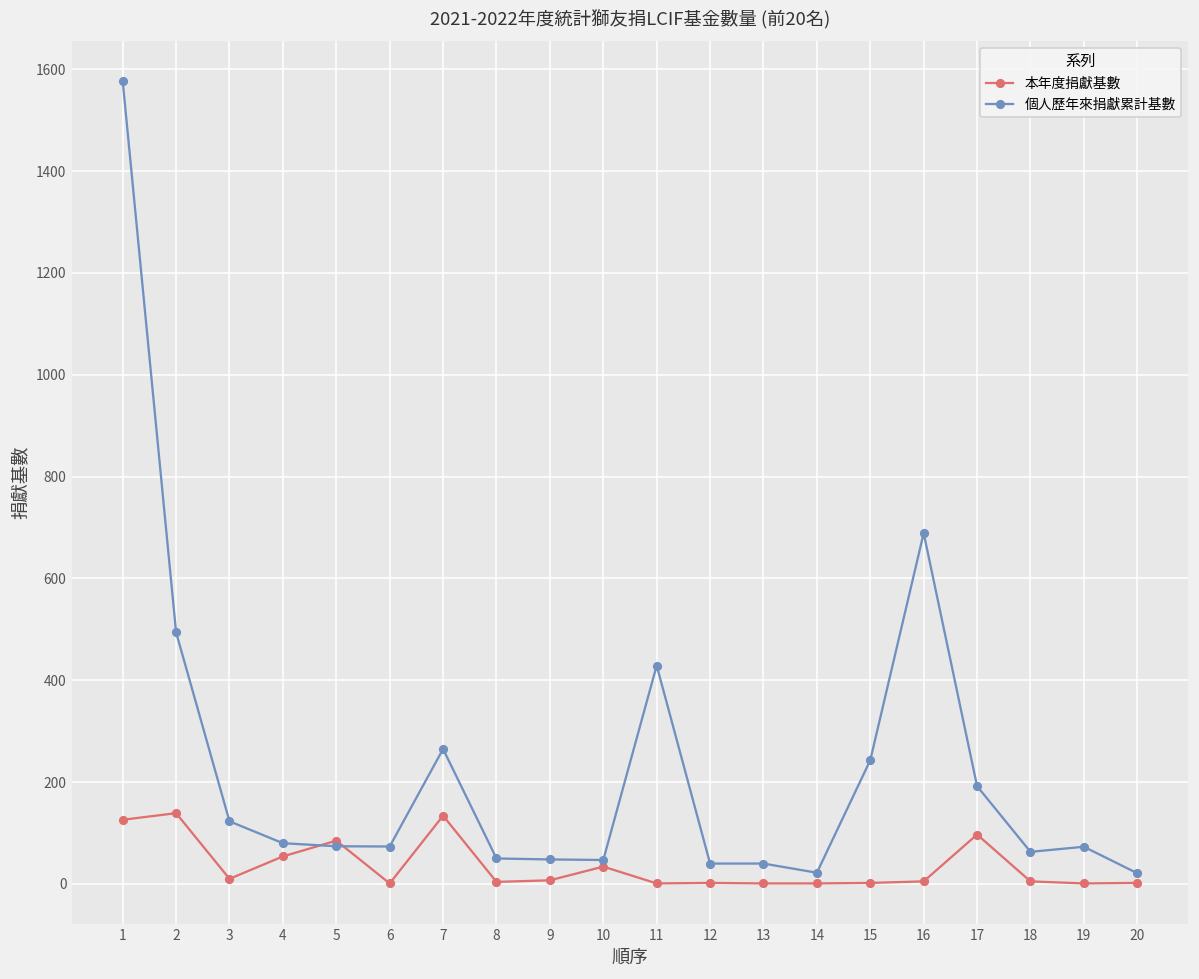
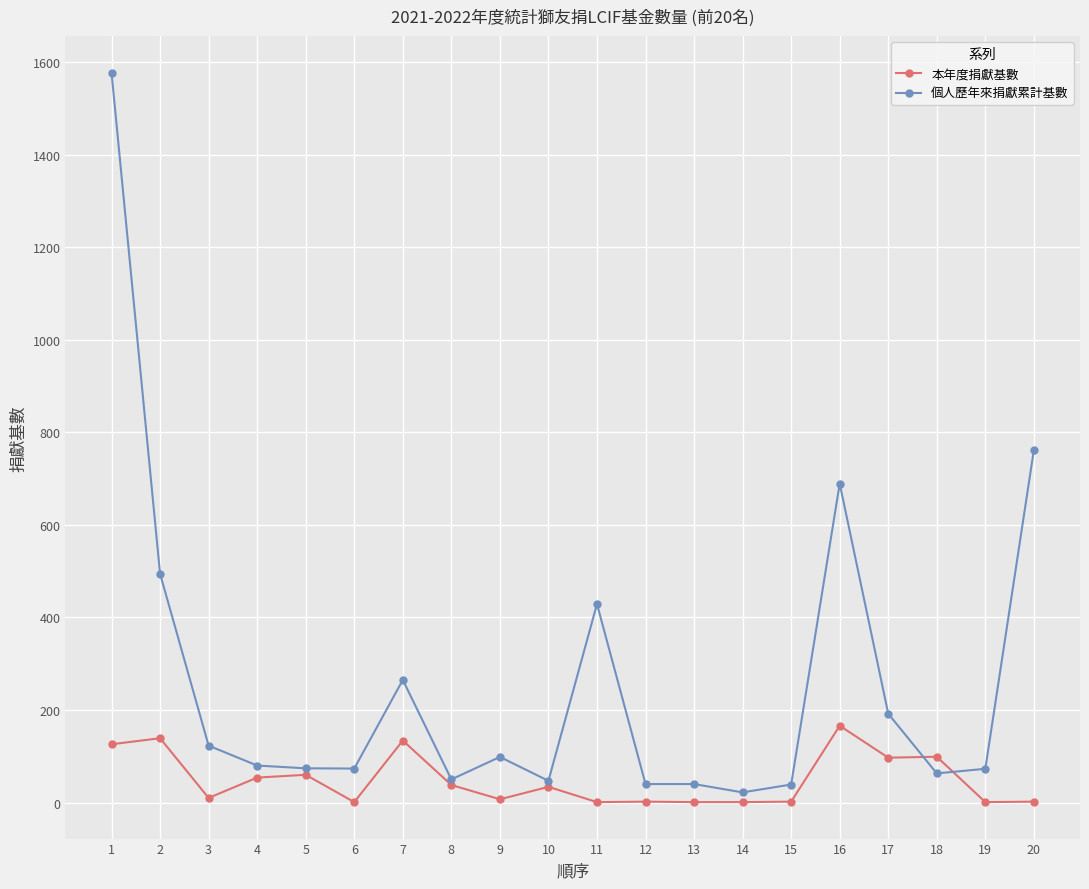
  {
    "本年度捐獻基數": {
      "1": 130,
      "2": 140,
      "3": 10,
      "4": 50,
-     "5": 90,
+     "5": 60,
      "6": 0,
      "7": 130,
-     "8": 0,
+     "8": 40,
      "9": 10,
      "10": 30,
      "11": 0,
      "12": 0,
      "13": 0,
      "14": 0,
      "15": 0,
-     "16": 10,
+     "16": 170,
      "17": 100,
-     "18": 10,
+     "18": 100,
      "19": 0,
      "20": 0
    },
    "個人歷年來捐獻累計基數": {
      "1": 1580,
      "2": 490,
      "3": 120,
      "4": 80,
      "5": 70,
      "6": 70,
      "7": 270,
      "8": 50,
-     "9": 50,
+     "9": 100,
      "10": 50,
      "11": 430,
      "12": 40,
      "13": 40,
      "14": 20,
-     "15": 240,
+     "15": 40,
      "16": 690,
      "17": 190,
      "18": 60,
      "19": 70,
-     "20": 20
+     "20": 760
    }
  }
